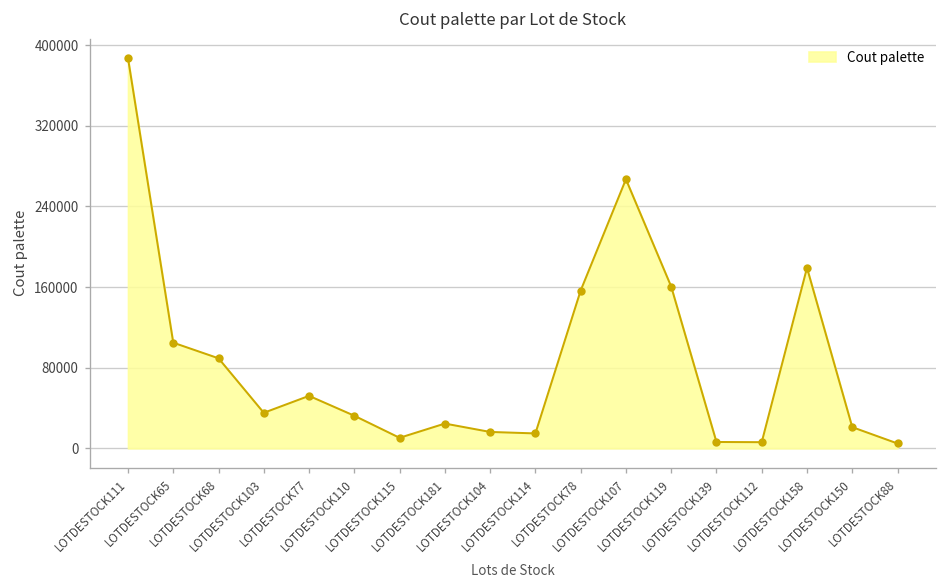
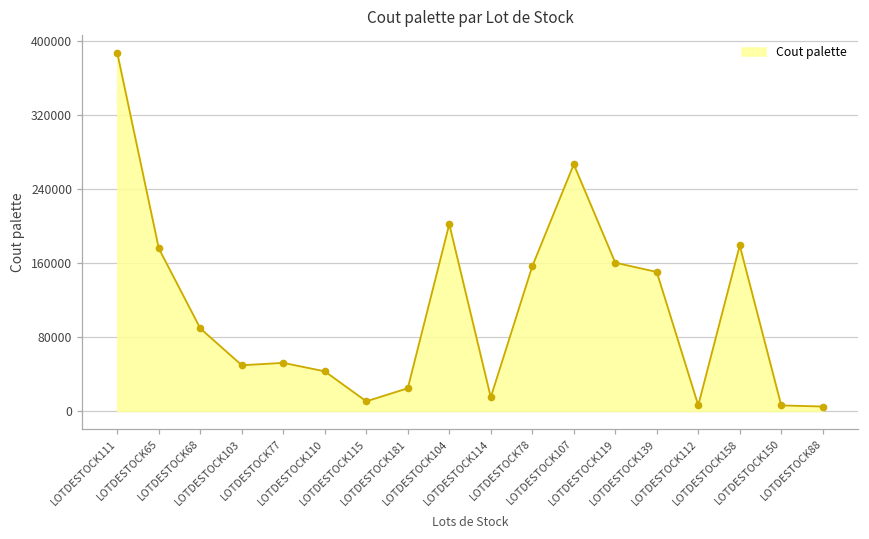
  {
    "LOTDESTOCK111": 390000,
-   "LOTDESTOCK65": 100000,
+   "LOTDESTOCK65": 180000,
    "LOTDESTOCK68": 90000,
-   "LOTDESTOCK103": 40000,
+   "LOTDESTOCK103": 50000,
    "LOTDESTOCK77": 50000,
-   "LOTDESTOCK110": 30000,
+   "LOTDESTOCK110": 40000,
    "LOTDESTOCK115": 10000,
    "LOTDESTOCK181": 20000,
-   "LOTDESTOCK104": 20000,
+   "LOTDESTOCK104": 200000,
    "LOTDESTOCK114": 10000,
    "LOTDESTOCK78": 160000,
    "LOTDESTOCK107": 270000,
    "LOTDESTOCK119": 160000,
-   "LOTDESTOCK139": 10000,
+   "LOTDESTOCK139": 150000,
    "LOTDESTOCK112": 10000,
    "LOTDESTOCK158": 180000,
-   "LOTDESTOCK150": 20000,
+   "LOTDESTOCK150": 10000,
    "LOTDESTOCK88": 0
  }
